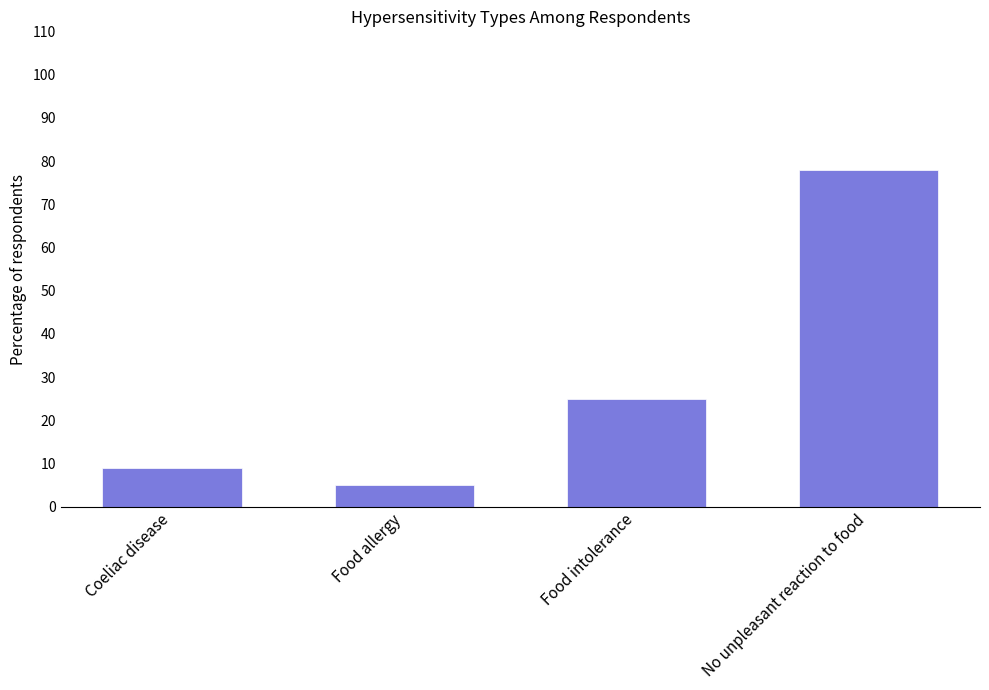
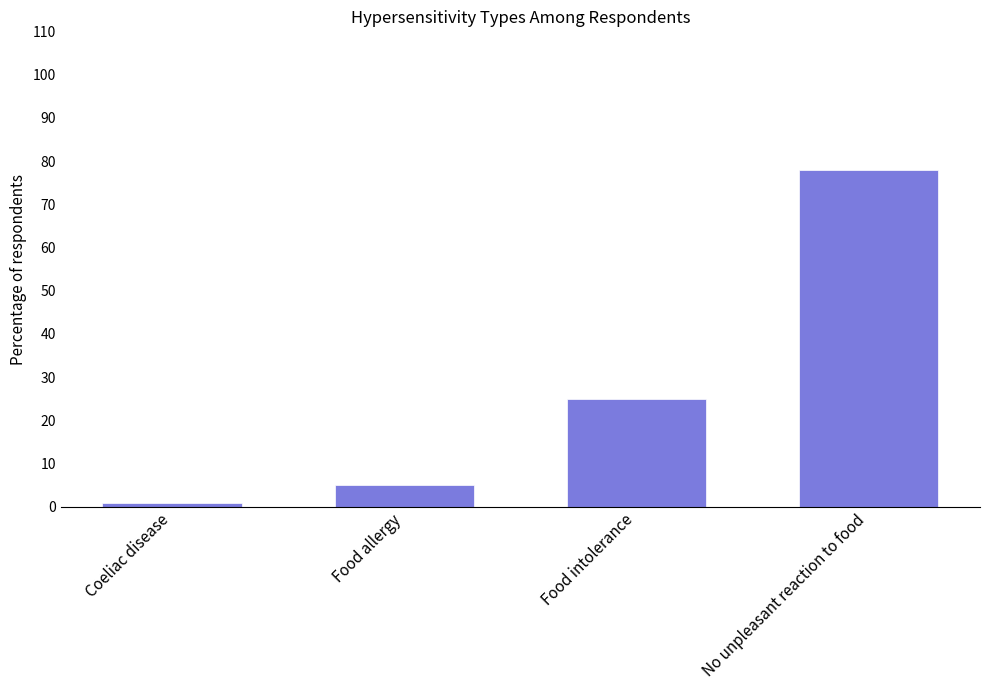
  {
-   "Coeliac disease": 9,
+   "Coeliac disease": 1,
    "Food allergy": 5,
    "Food intolerance": 25,
    "No unpleasant reaction to food": 78
  }
